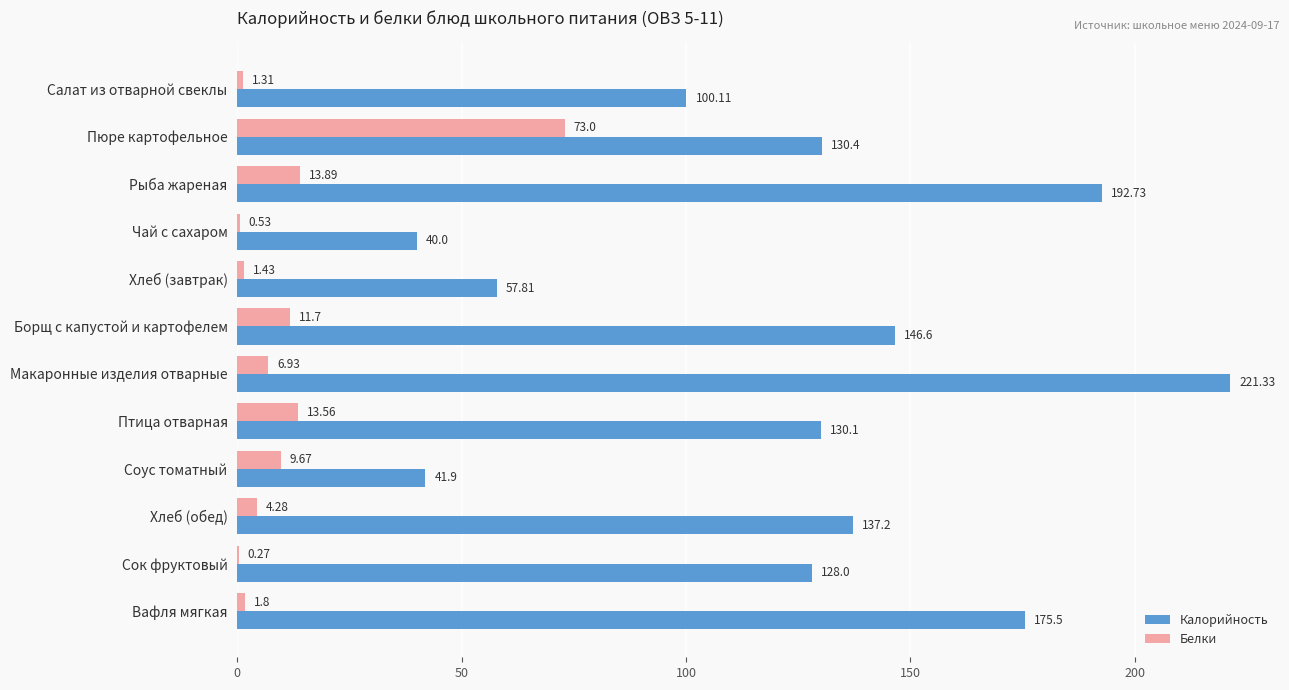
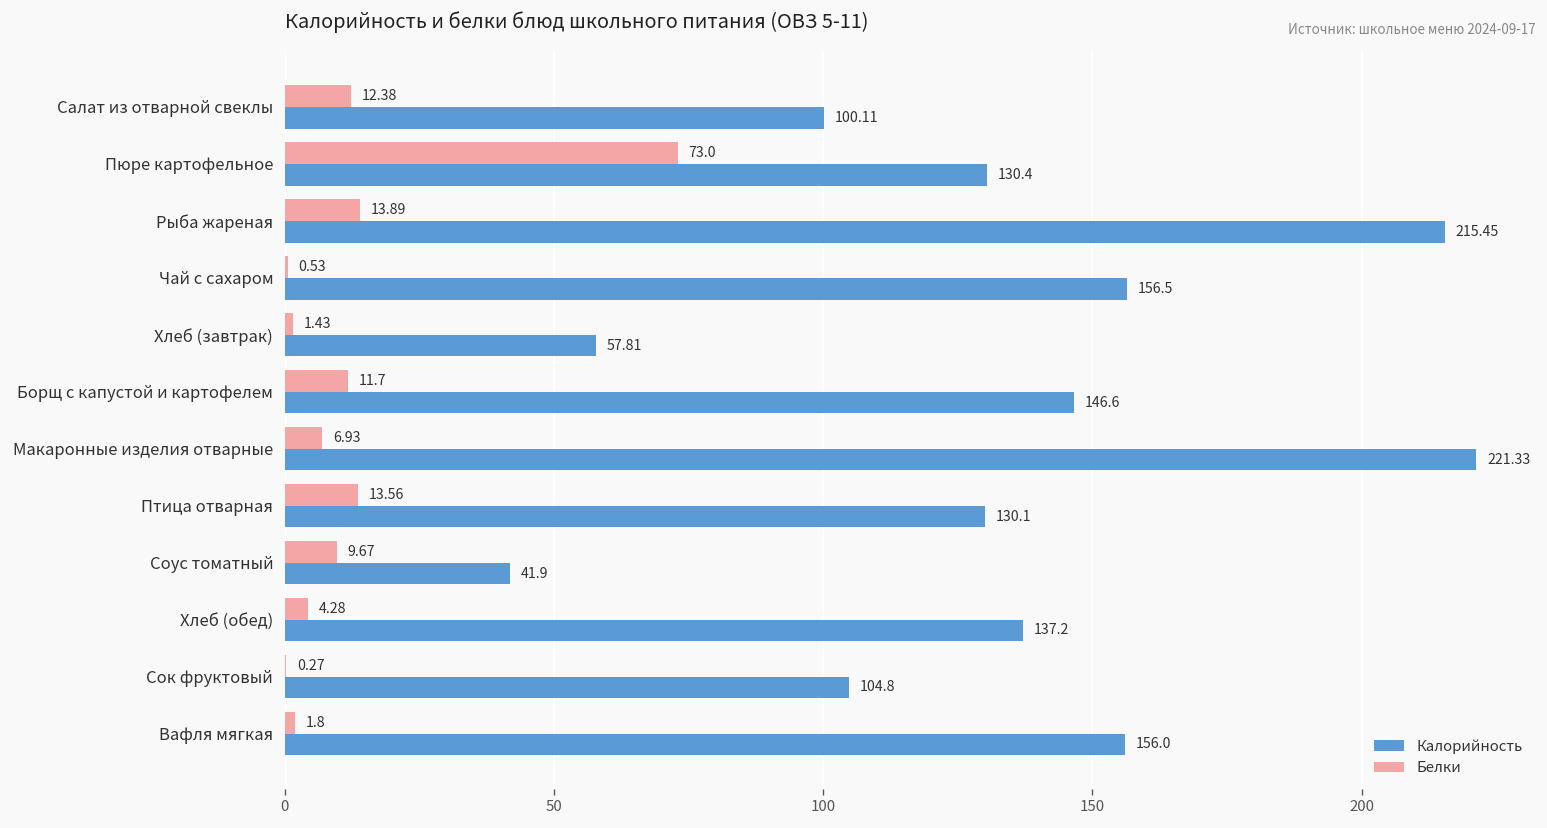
  {
    "Калорийность": {
      "Салат из отварной свеклы": 100.11,
      "Пюре картофельное": 130.4,
-     "Рыба жареная": 192.73,
-     "Чай с сахаром": 40.0,
+     "Рыба жареная": 215.45,
+     "Чай с сахаром": 156.5,
      "Хлеб (завтрак)": 57.81,
      "Борщ с капустой и картофелем": 146.6,
      "Макаронные изделия отварные": 221.33,
      "Птица отварная": 130.1,
      "Соус томатный": 41.9,
      "Хлеб (обед)": 137.2,
-     "Сок фруктовый": 128.0,
-     "Вафля мягкая": 175.5
+     "Сок фруктовый": 104.8,
+     "Вафля мягкая": 156.0
    },
    "Белки": {
-     "Салат из отварной свеклы": 1.31,
+     "Салат из отварной свеклы": 12.38,
      "Пюре картофельное": 73.0,
      "Рыба жареная": 13.89,
      "Чай с сахаром": 0.53,
      "Хлеб (завтрак)": 1.43,
      "Борщ с капустой и картофелем": 11.7,
      "Макаронные изделия отварные": 6.93,
      "Птица отварная": 13.56,
      "Соус томатный": 9.67,
      "Хлеб (обед)": 4.28,
      "Сок фруктовый": 0.27,
      "Вафля мягкая": 1.8
    }
  }
